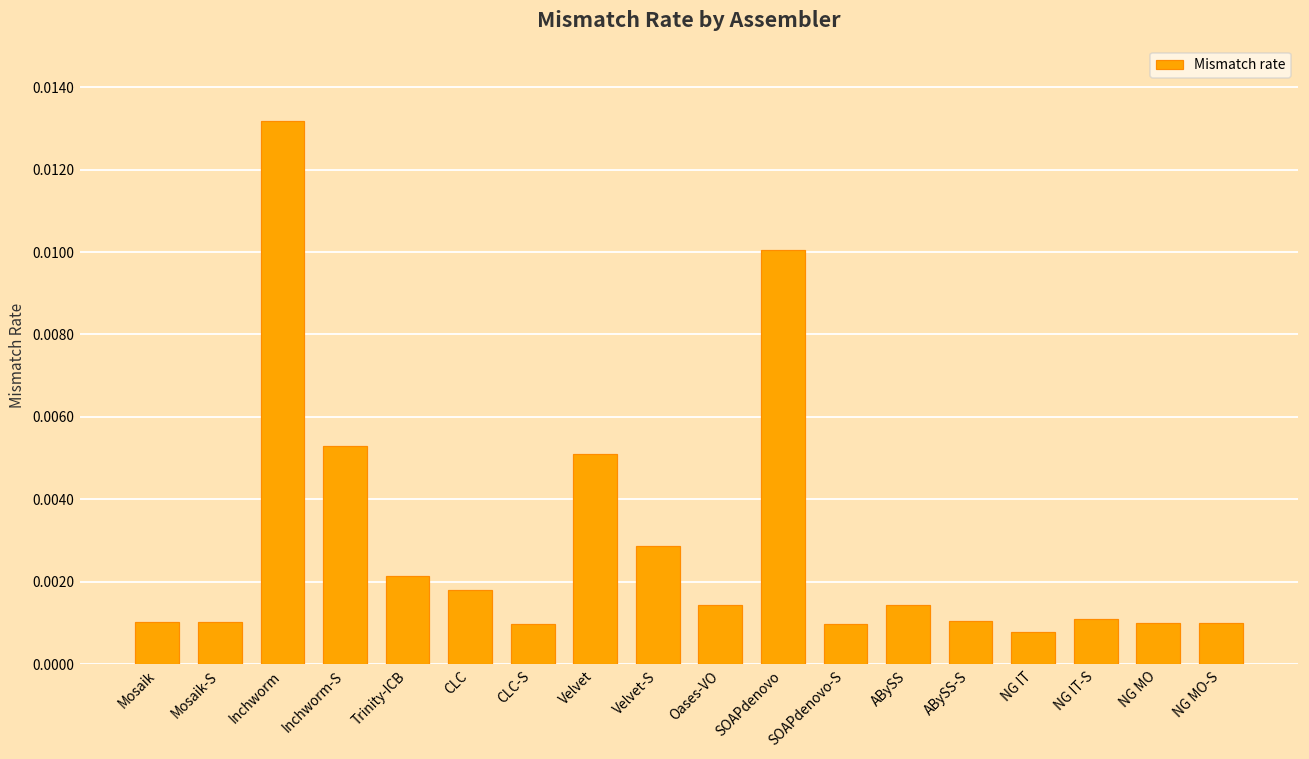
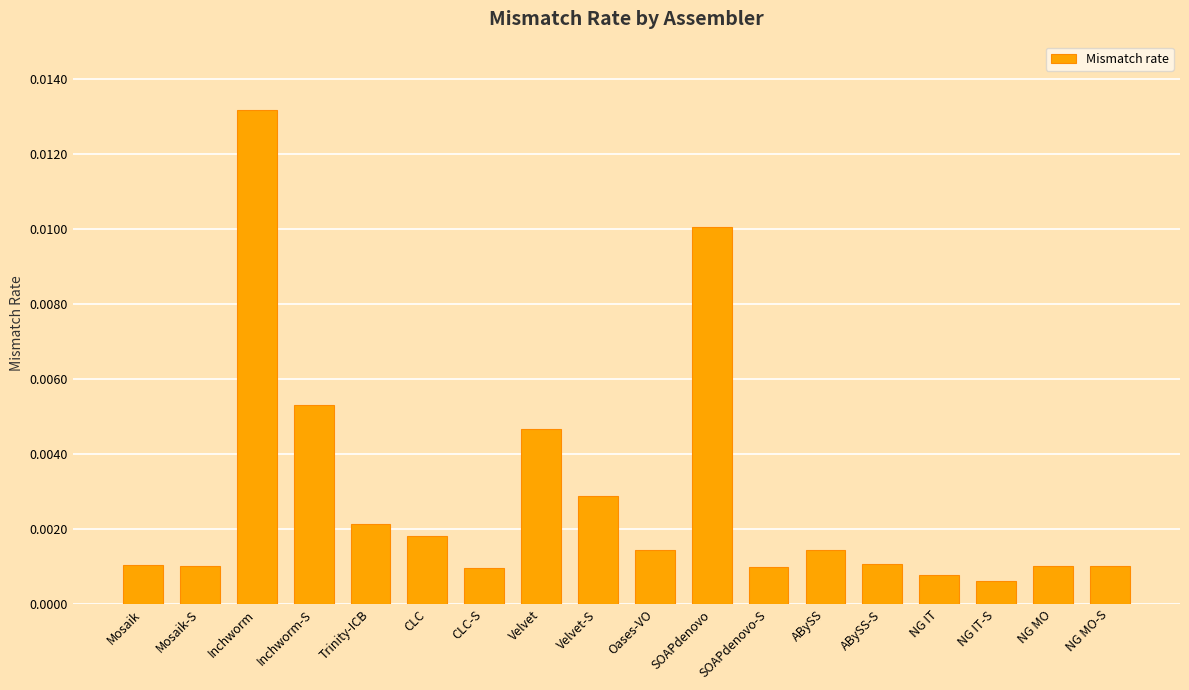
  {
    "Mosaik": 0.0010,
    "Mosaik-S": 0.0010,
    "Inchworm": 0.0132,
    "Inchworm-S": 0.0053,
    "Trinity-ICB": 0.0021,
    "CLC": 0.0018,
    "CLC-S": 0.0010,
-   "Velvet": 0.0051,
+   "Velvet": 0.0047,
    "Velvet-S": 0.0029,
    "Oases-VO": 0.0014,
    "SOAPdenovo": 0.0101,
    "SOAPdenovo-S": 0.0010,
    "ABySS": 0.0015,
    "ABySS-S": 0.0011,
    "NG IT": 0.0008,
-   "NG IT-S": 0.0011,
+   "NG IT-S": 0.0006,
    "NG MO": 0.0010,
    "NG MO-S": 0.0010
  }
